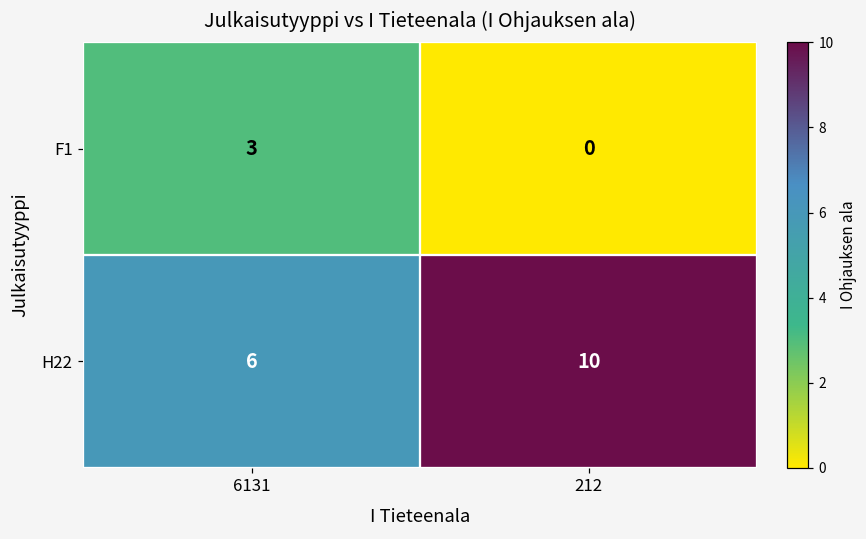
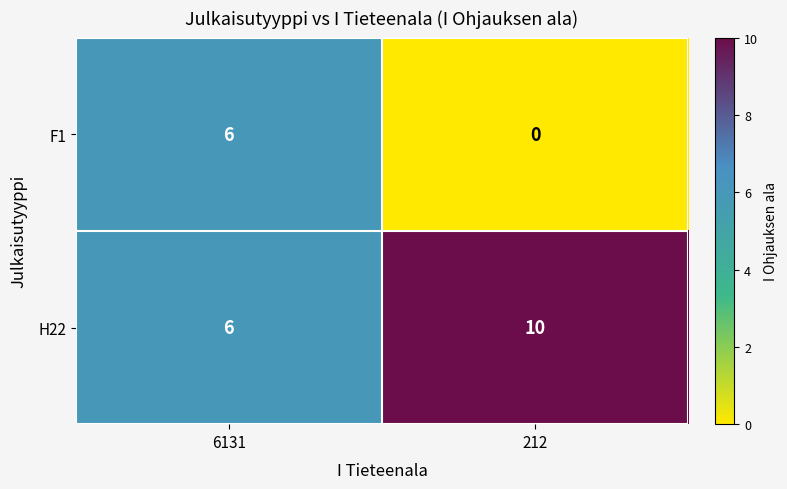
  {
    "F1": {
-     "6131": 3,
+     "6131": 6,
      "212": 0
    },
    "H22": {
      "6131": 6,
      "212": 10
    }
  }
